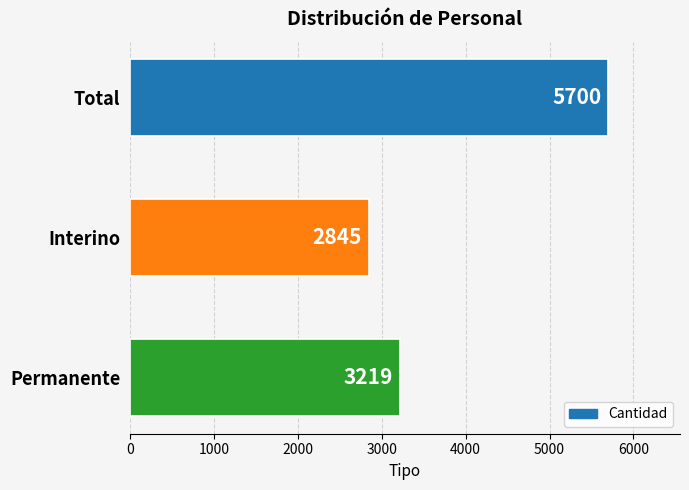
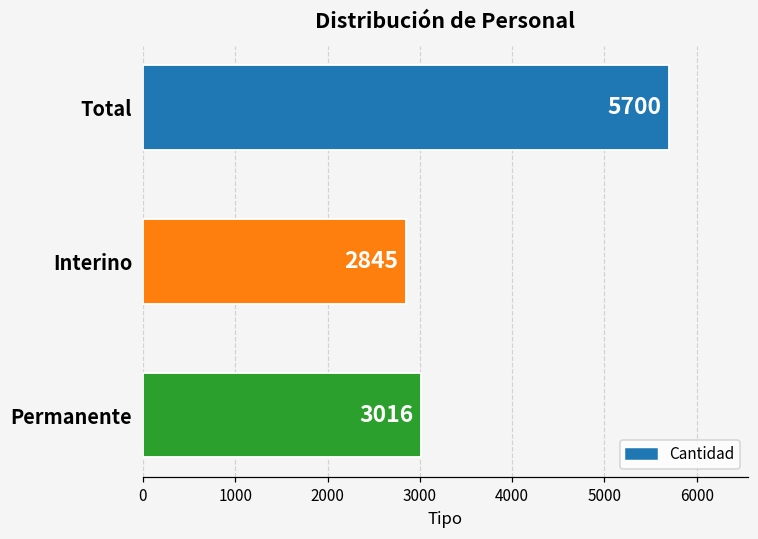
  {
    "Total": 5700,
    "Interino": 2845,
-   "Permanente": 3219
+   "Permanente": 3016
  }
